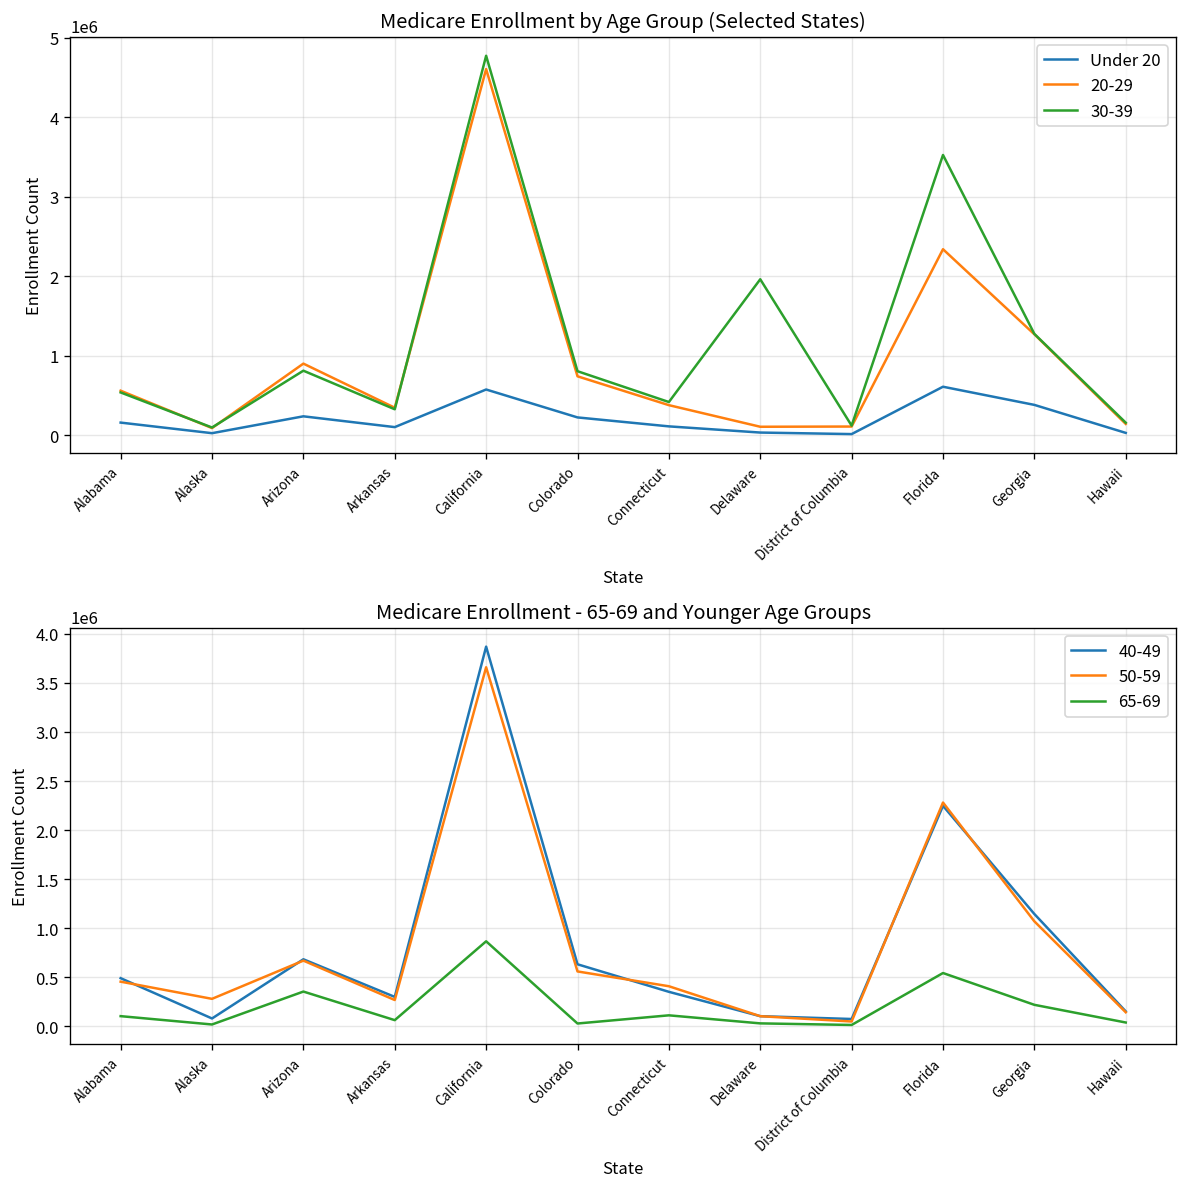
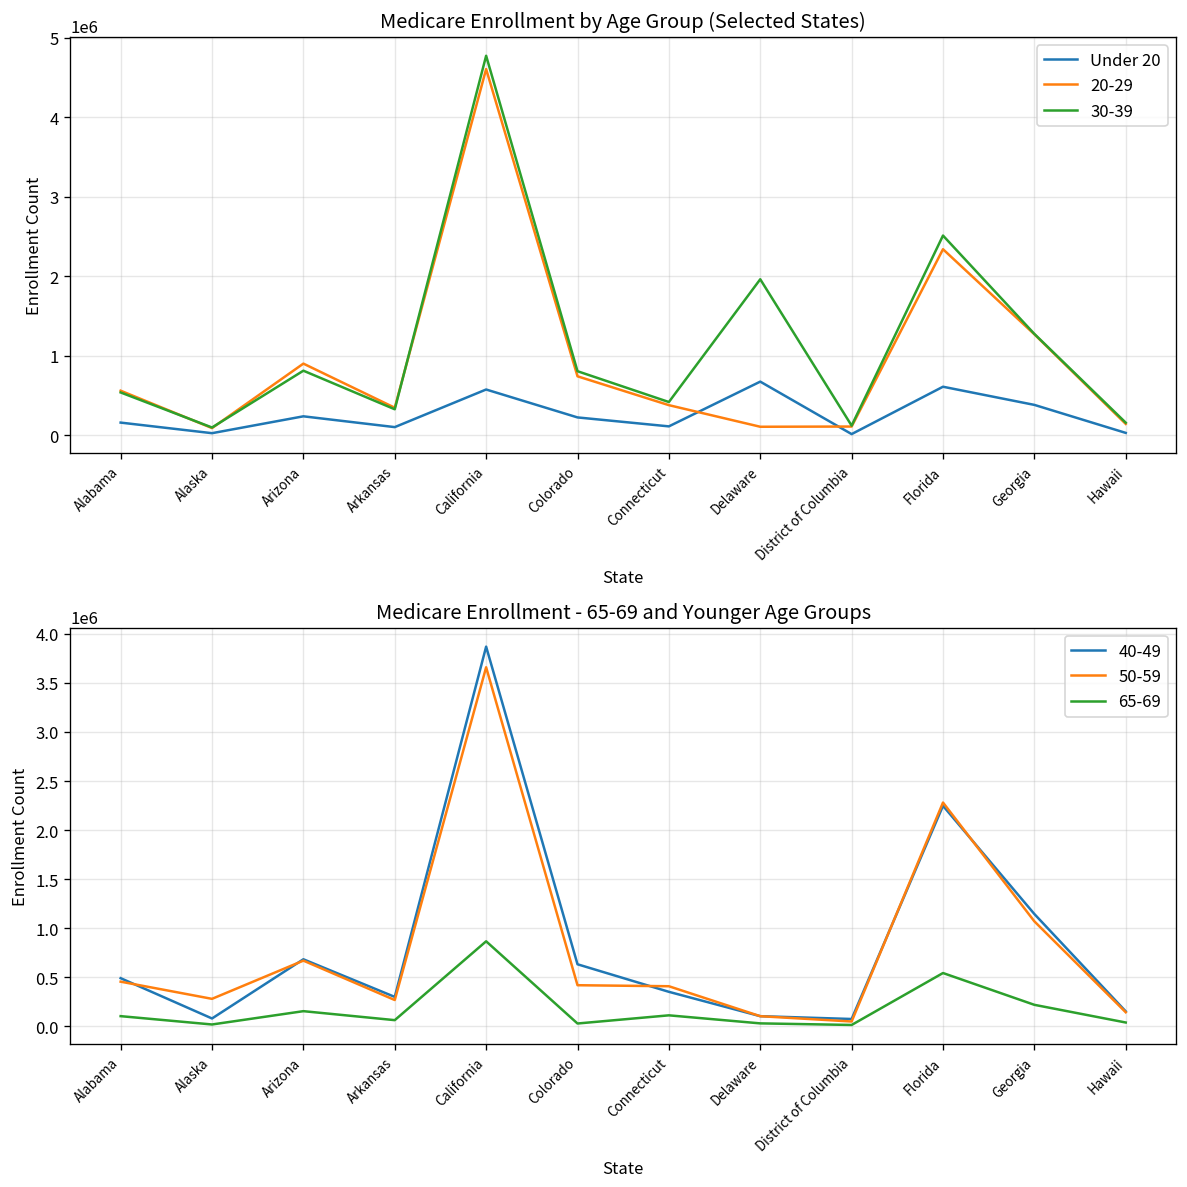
  {
    "Medicare Enrollment by Age Group (Selected States)": {
      "Under 20": {
        "Alabama": 200000,
        "Alaska": 0,
        "Arizona": 200000,
        "Arkansas": 100000,
        "California": 600000,
        "Colorado": 200000,
        "Connecticut": 100000,
-       "Delaware": 0,
+       "Delaware": 700000,
        "District of Columbia": 0,
        "Florida": 600000,
        "Georgia": 400000,
        "Hawaii": 0
      },
      "20-29": {
        "Arizona": 900000,
        "California": 4600000,
        "Colorado": 700000,
        "Connecticut": 400000,
        "Delaware": 100000,
        "Florida": 2300000
      },
      "30-39": {
        "Arizona": 800000,
        "California": 4800000,
        "Colorado": 800000,
        "Connecticut": 400000,
        "Delaware": 2000000,
-       "Florida": 3500000
+       "Florida": 2500000
      }
    },
    "Medicare Enrollment - 65-69 and Younger Age Groups": {
      "40-49": {
        "Alabama": 500000,
        "Alaska": 100000,
        "Arkansas": 300000,
        "California": 3900000,
        "Colorado": 600000,
        "Connecticut": 400000,
        "Florida": 2200000,
        "Georgia": 1100000
      },
      "50-59": {
        "Alabama": 500000,
        "Alaska": 300000,
        "Arkansas": 300000,
        "California": 3700000,
-       "Colorado": 600000,
+       "Colorado": 400000,
        "Connecticut": 400000,
        "Florida": 2300000,
        "Georgia": 1100000
      },
      "65-69": {
        "Alabama": 100000,
        "Alaska": 0,
-       "Arizona": 400000,
+       "Arizona": 200000,
        "Arkansas": 100000,
        "California": 900000,
        "Colorado": 0,
        "Connecticut": 100000,
        "Delaware": 0,
        "District of Columbia": 0,
        "Florida": 500000,
        "Georgia": 200000,
        "Hawaii": 0
      }
    }
  }
